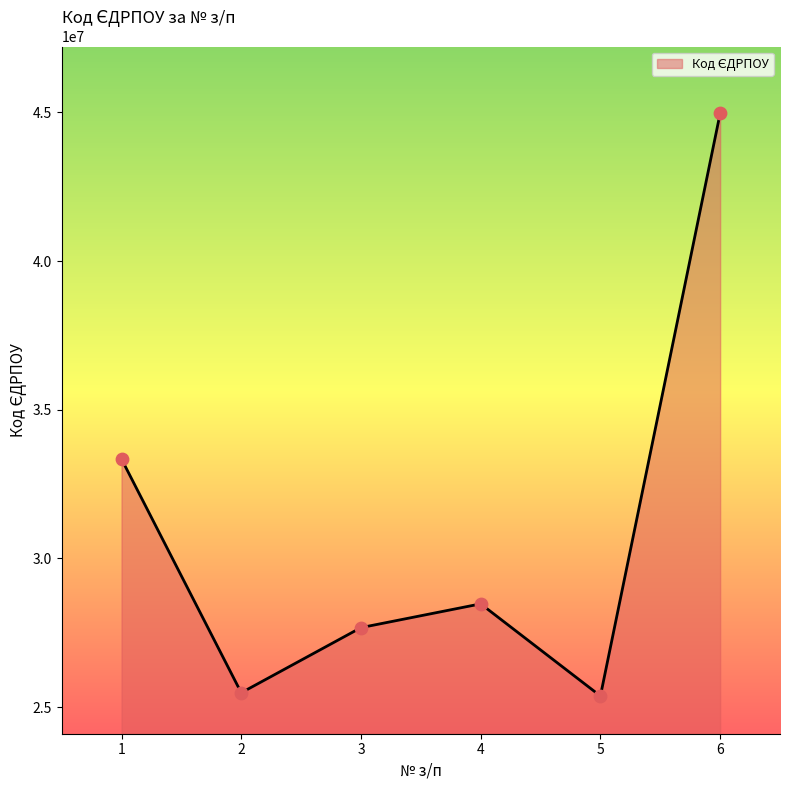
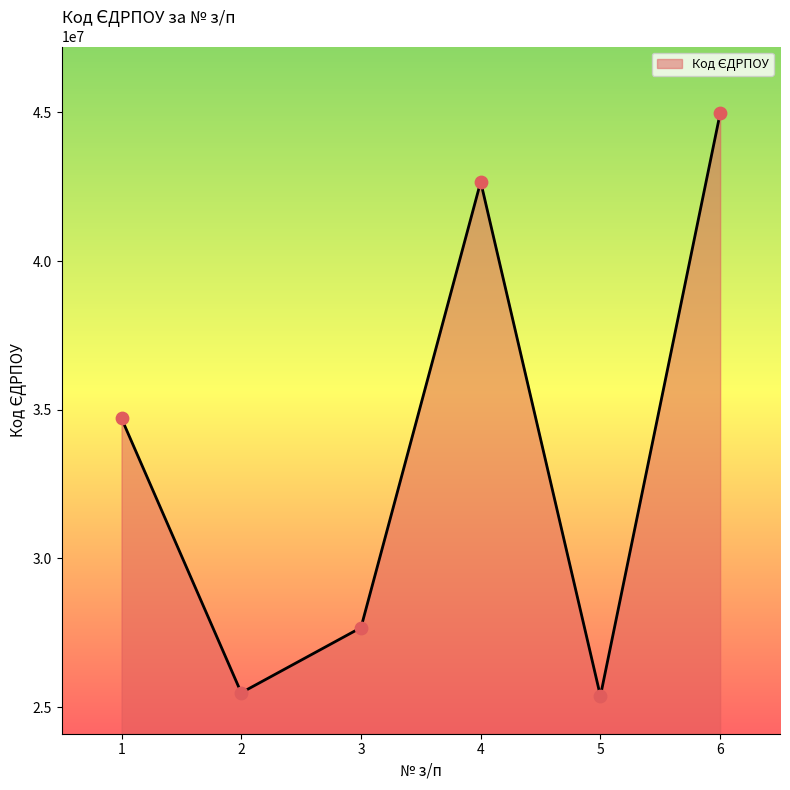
  {
-   "1": 33300000,
+   "1": 34700000,
    "2": 25500000,
    "3": 27700000,
-   "4": 28500000,
+   "4": 42700000,
    "5": 25400000,
    "6": 45000000
  }
